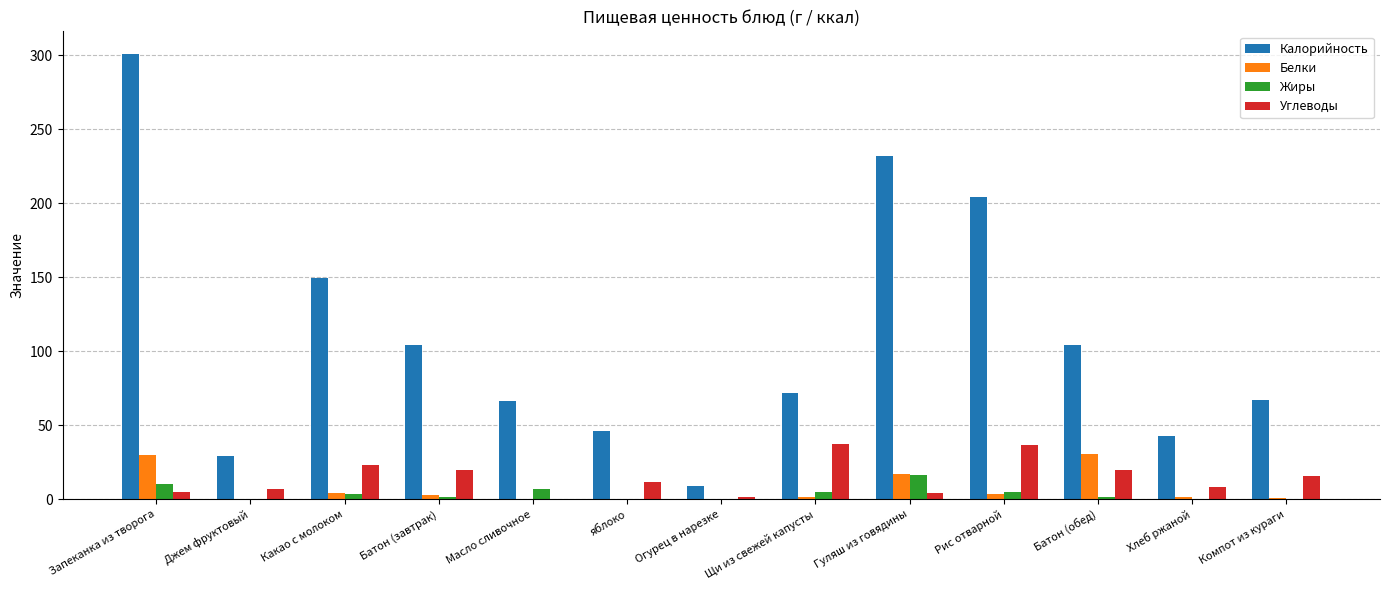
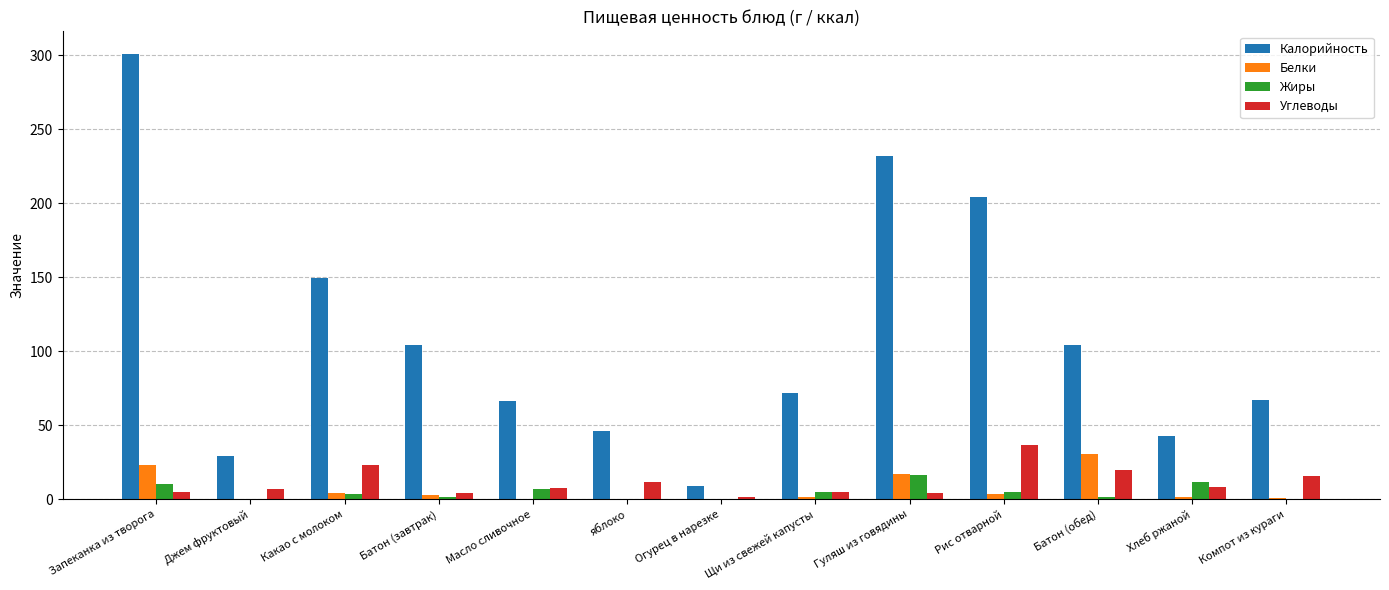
  {
    "Калорийность": {
      "Запеканка из творога": 301,
      "Джем фруктовый": 29,
      "Какао с молоком": 149,
      "Батон (завтрак)": 104,
      "Масло сливочное": 66,
      "яблоко": 46,
      "Огурец в нарезке": 9,
      "Щи из свежей капусты": 72,
      "Гуляш из говядины": 232,
      "Рис отварной": 204,
      "Батон (обед)": 104,
      "Хлеб ржаной": 43,
      "Компот из кураги": 67
    },
    "Белки": {
-     "Запеканка из творога": 30,
+     "Запеканка из творога": 24,
      "Какао с молоком": 5,
      "Батон (завтрак)": 3,
      "Гуляш из говядины": 17,
      "Рис отварной": 4,
      "Батон (обед)": 31,
      "Хлеб ржаной": 2
    },
    "Жиры": {
      "Запеканка из творога": 11,
      "Джем фруктовый": 0,
      "Какао с молоком": 4,
      "Масло сливочное": 7,
      "Щи из свежей капусты": 5,
      "Гуляш из говядины": 16,
      "Рис отварной": 5,
-     "Хлеб ржаной": 0
+     "Хлеб ржаной": 11
    },
    "Углеводы": {
      "Запеканка из творога": 5,
      "Джем фруктовый": 7,
      "Какао с молоком": 23,
-     "Батон (завтрак)": 20,
-     "Масло сливочное": 0,
+     "Батон (завтрак)": 4,
+     "Масло сливочное": 8,
      "яблоко": 12,
-     "Щи из свежей капусты": 38,
+     "Щи из свежей капусты": 5,
      "Гуляш из говядины": 4,
      "Рис отварной": 37,
      "Батон (обед)": 20,
      "Хлеб ржаной": 8,
      "Компот из кураги": 16
    }
  }
